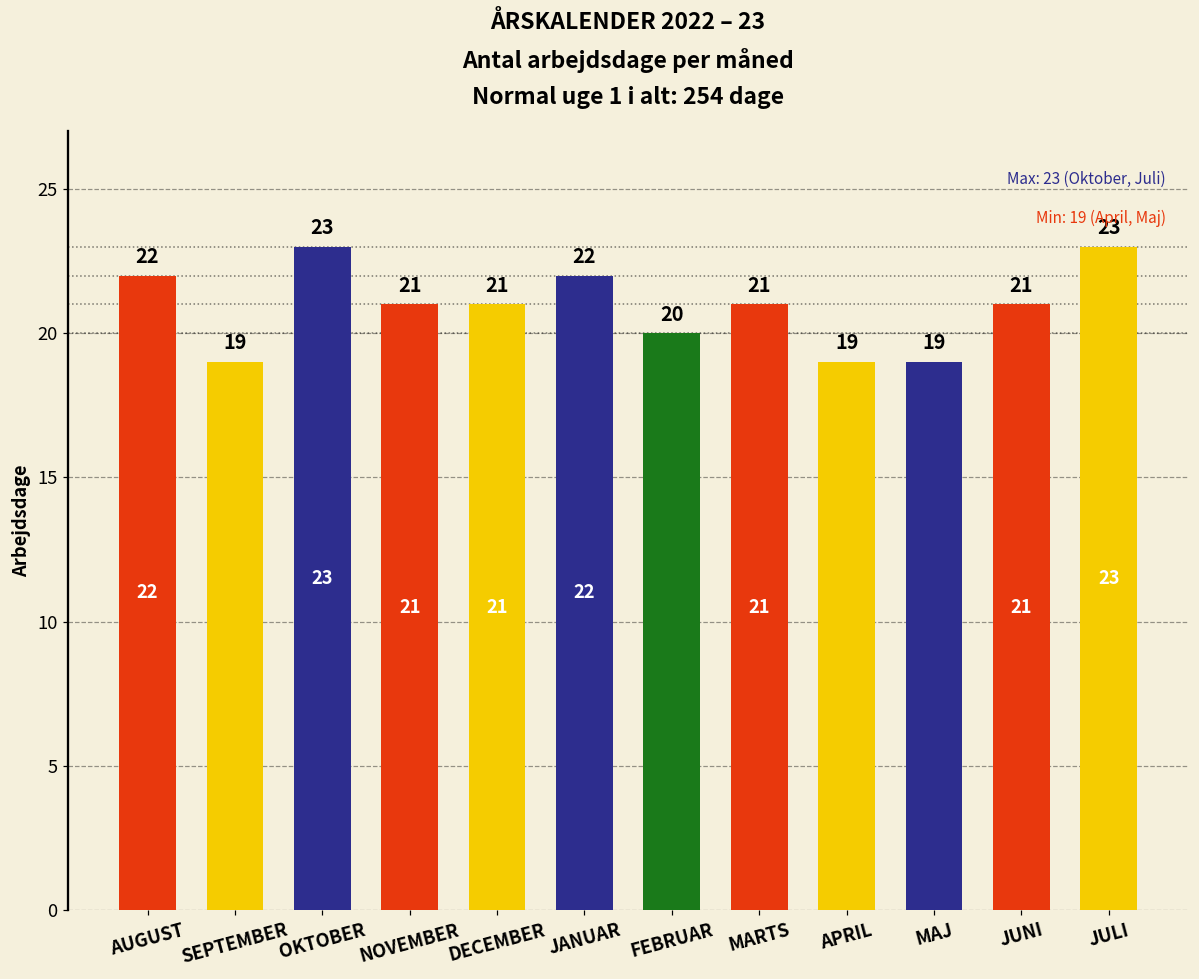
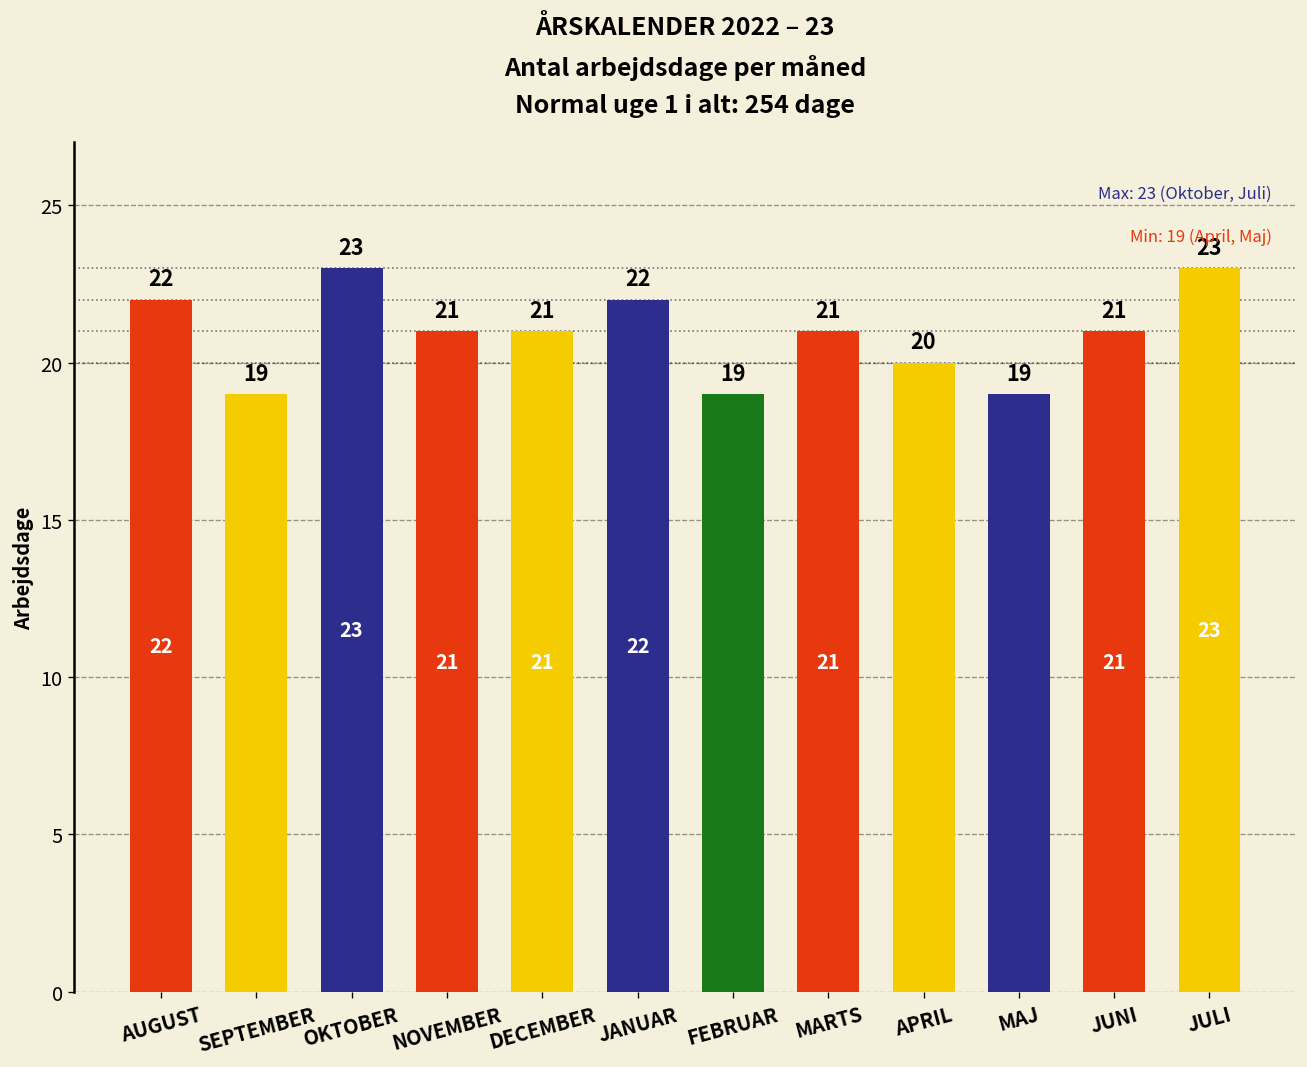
  {
    "AUGUST": 22,
    "SEPTEMBER": 19,
    "OKTOBER": 23,
    "NOVEMBER": 21,
    "DECEMBER": 21,
    "JANUAR": 22,
-   "FEBRUAR": 20,
+   "FEBRUAR": 19,
    "MARTS": 21,
-   "APRIL": 19,
+   "APRIL": 20,
    "MAJ": 19,
    "JUNI": 21,
    "JULI": 23
  }
